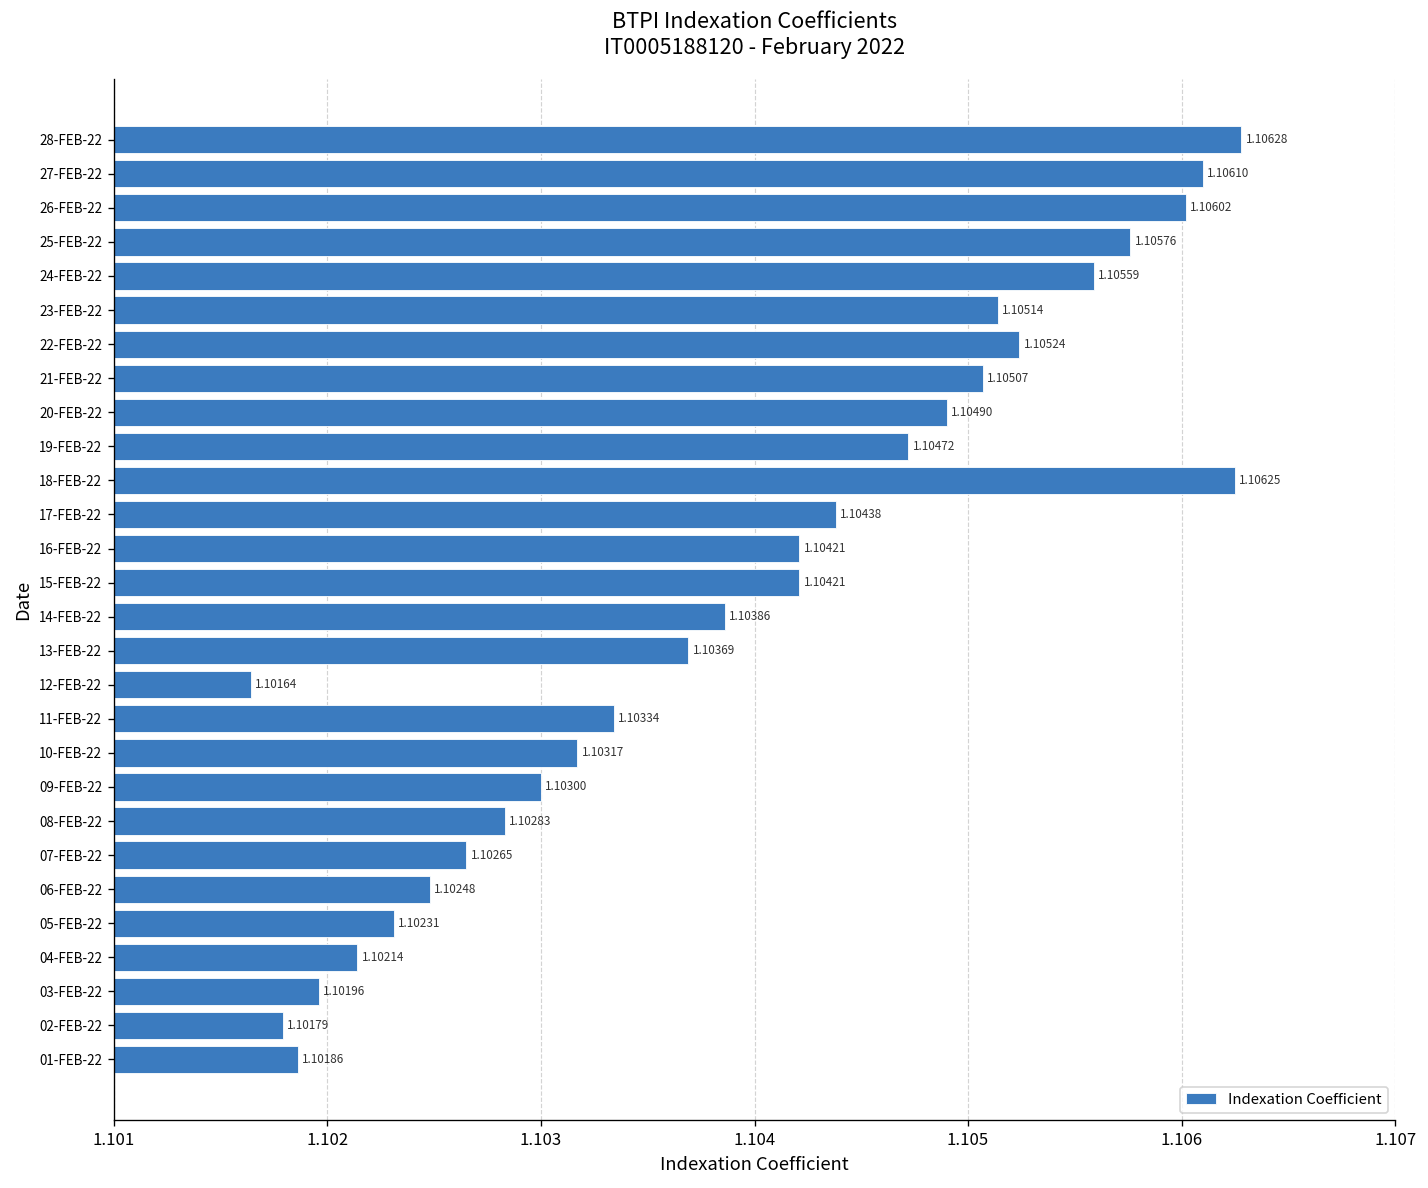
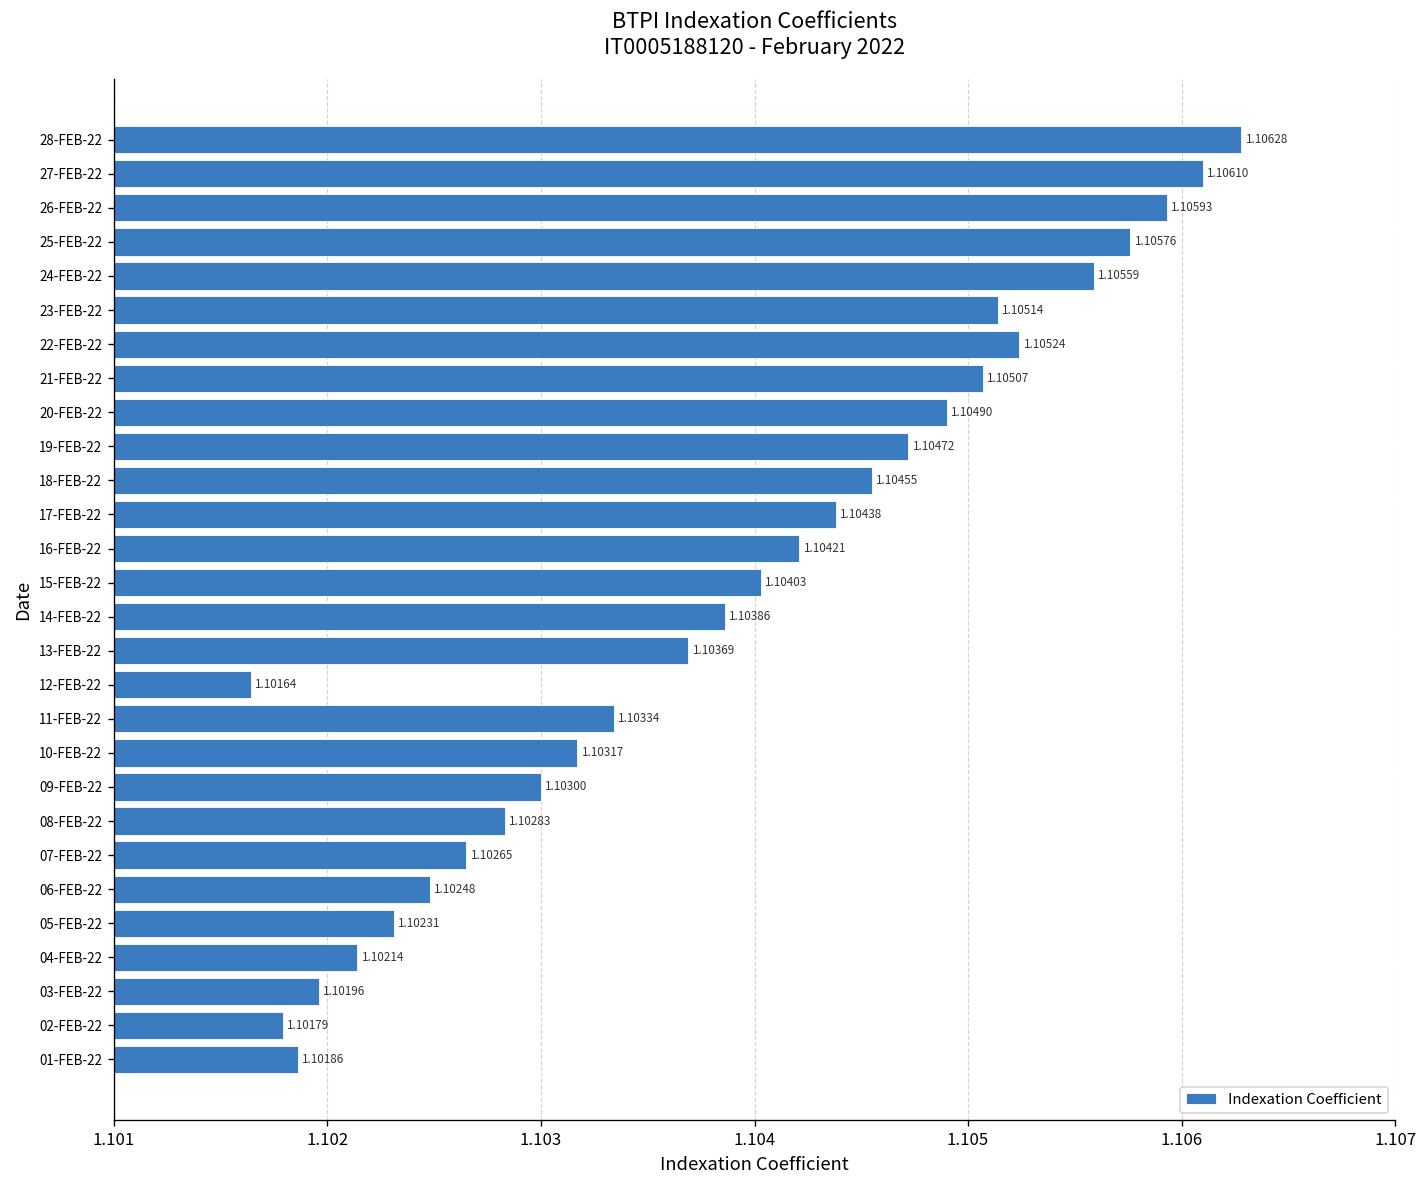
  {
    "28-FEB-22": 1.10628,
    "27-FEB-22": 1.10610,
-   "26-FEB-22": 1.10602,
+   "26-FEB-22": 1.10593,
    "25-FEB-22": 1.10576,
    "24-FEB-22": 1.10559,
    "23-FEB-22": 1.10514,
    "22-FEB-22": 1.10524,
    "21-FEB-22": 1.10507,
    "20-FEB-22": 1.10490,
    "19-FEB-22": 1.10472,
-   "18-FEB-22": 1.10625,
+   "18-FEB-22": 1.10455,
    "17-FEB-22": 1.10438,
    "16-FEB-22": 1.10421,
-   "15-FEB-22": 1.10421,
+   "15-FEB-22": 1.10403,
    "14-FEB-22": 1.10386,
    "13-FEB-22": 1.10369,
    "12-FEB-22": 1.10164,
    "11-FEB-22": 1.10334,
    "10-FEB-22": 1.10317,
    "09-FEB-22": 1.10300,
    "08-FEB-22": 1.10283,
    "07-FEB-22": 1.10265,
    "06-FEB-22": 1.10248,
    "05-FEB-22": 1.10231,
    "04-FEB-22": 1.10214,
    "03-FEB-22": 1.10196,
    "02-FEB-22": 1.10179,
    "01-FEB-22": 1.10186
  }
